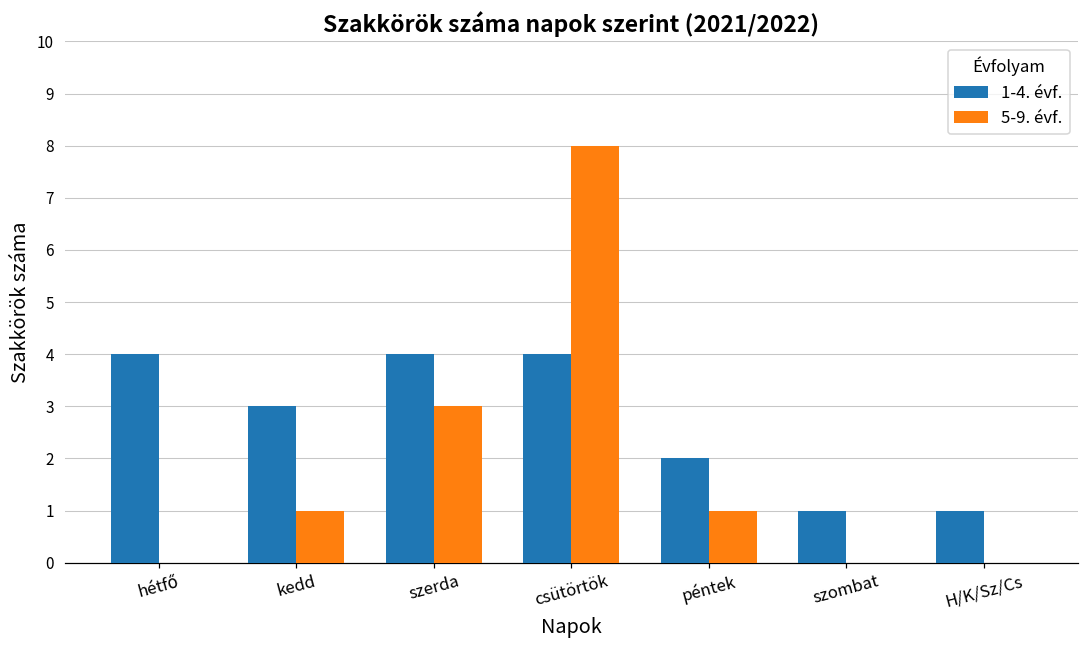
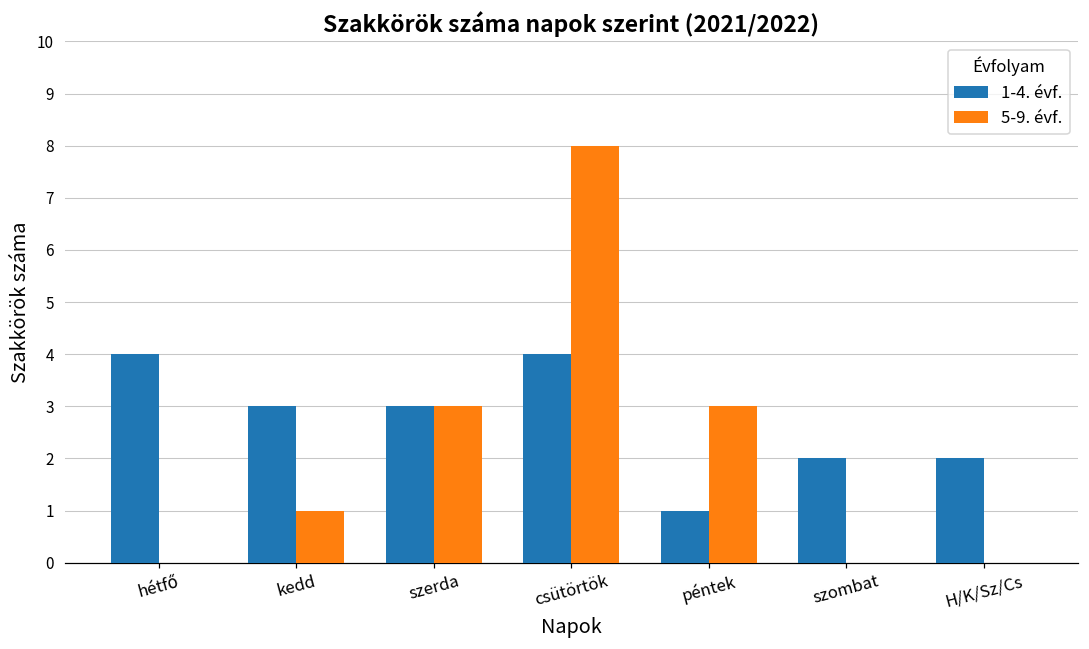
  {
    "1-4. évf.": {
      "hétfő": 4,
      "kedd": 3,
-     "szerda": 4,
+     "szerda": 3,
      "csütörtök": 4,
-     "péntek": 2,
-     "szombat": 1,
-     "H/K/Sz/Cs": 1
+     "péntek": 1,
+     "szombat": 2,
+     "H/K/Sz/Cs": 2
    },
    "5-9. évf.": {
      "hétfő": 0,
      "kedd": 1,
      "szerda": 3,
      "csütörtök": 8,
-     "péntek": 1,
+     "péntek": 3,
      "szombat": 0,
      "H/K/Sz/Cs": 0
    }
  }
